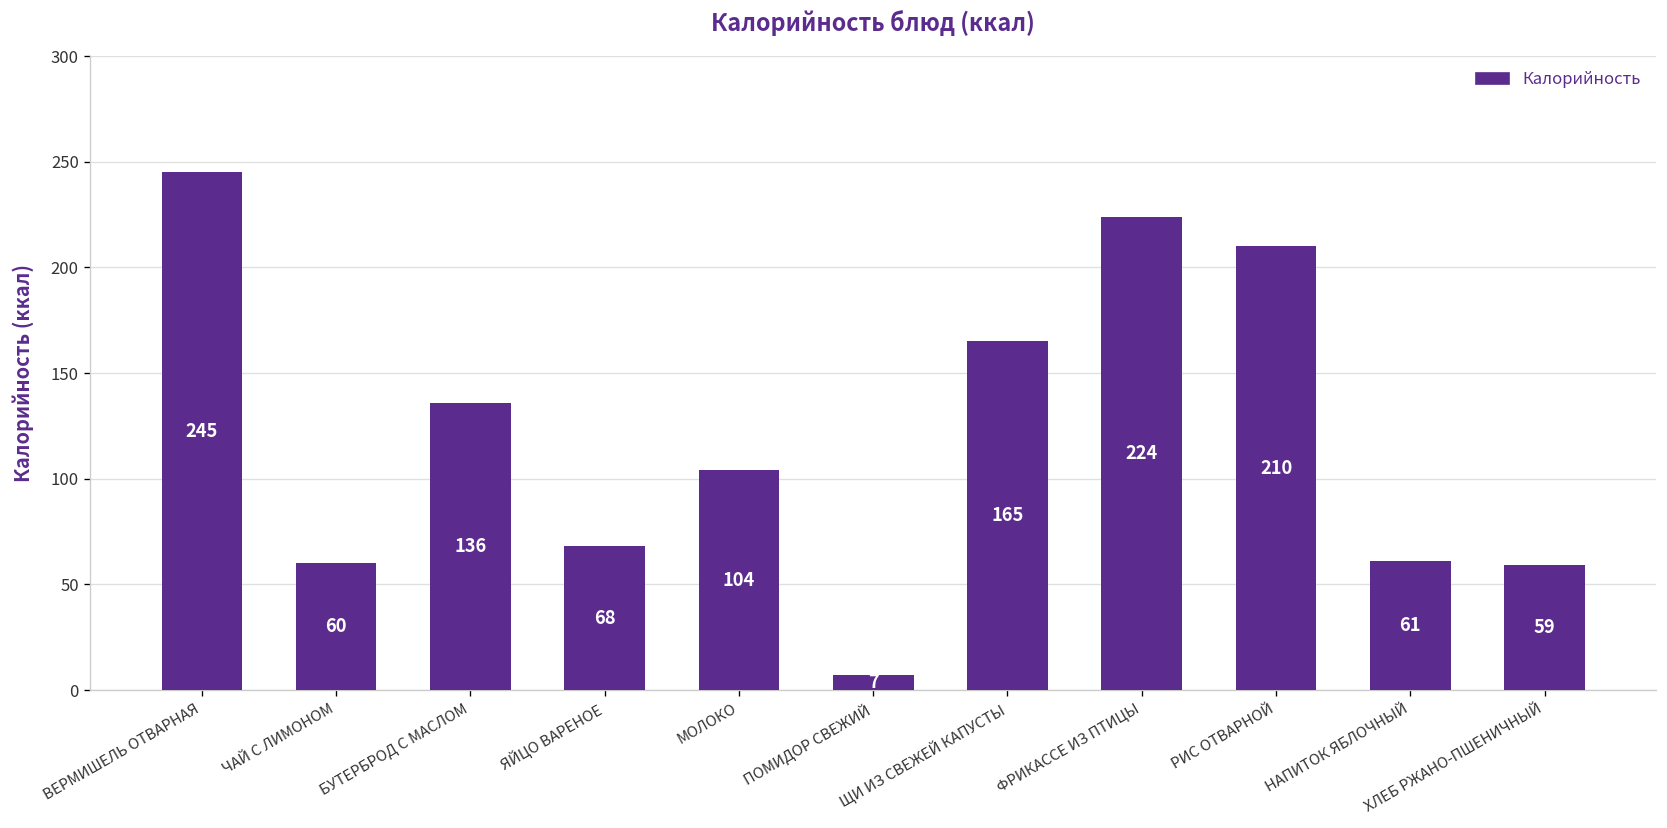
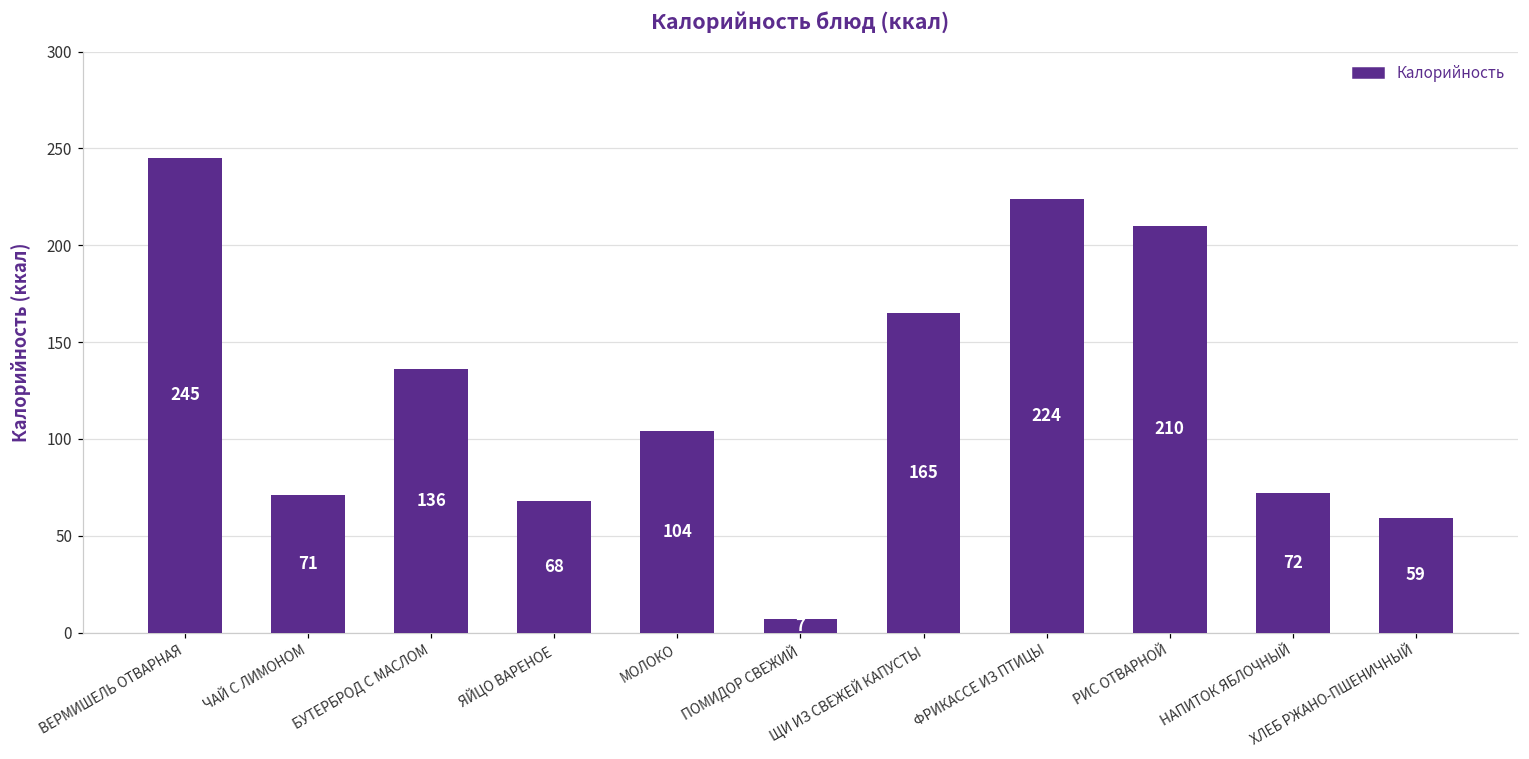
  {
    "ВЕРМИШЕЛЬ ОТВАРНАЯ": 245,
-   "ЧАЙ С ЛИМОНОМ": 60,
+   "ЧАЙ С ЛИМОНОМ": 71,
    "БУТЕРБРОД С МАСЛОМ": 136,
    "ЯЙЦО ВАРЕНОЕ": 68,
    "МОЛОКО": 104,
    "ПОМИДОР СВЕЖИЙ": 7,
    "ЩИ ИЗ СВЕЖЕЙ КАПУСТЫ": 165,
    "ФРИКАССЕ ИЗ ПТИЦЫ": 224,
    "РИС ОТВАРНОЙ": 210,
-   "НАПИТОК ЯБЛОЧНЫЙ": 61,
+   "НАПИТОК ЯБЛОЧНЫЙ": 72,
    "ХЛЕБ РЖАНО-ПШЕНИЧНЫЙ": 59
  }
